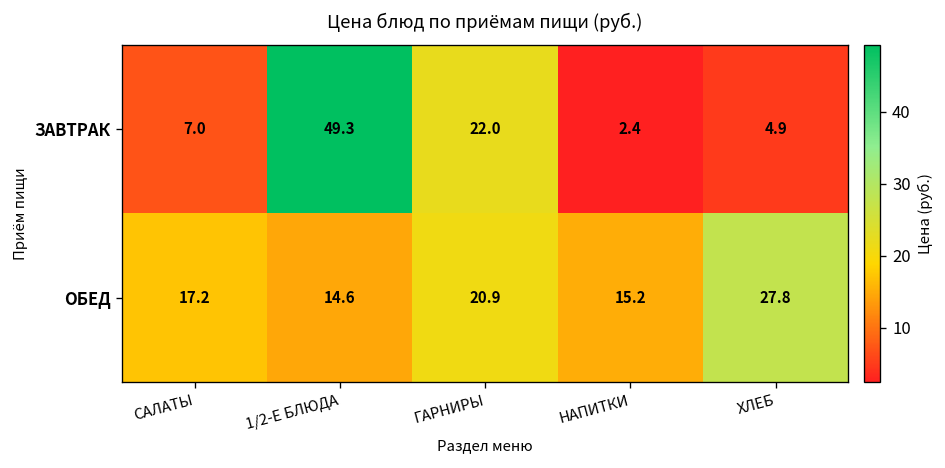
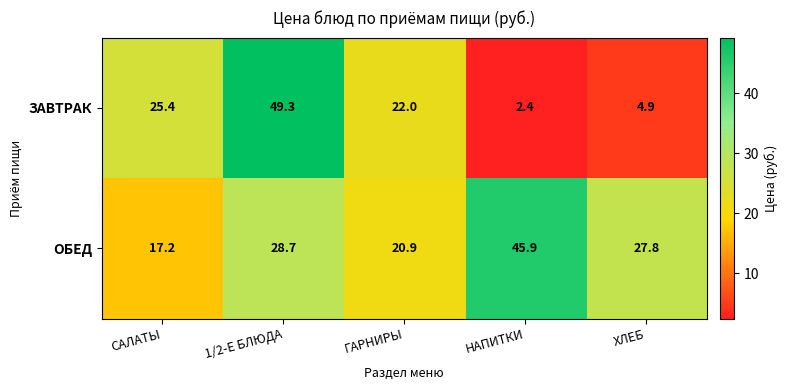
  {
    "ЗАВТРАК": {
-     "САЛАТЫ": 7.0,
+     "САЛАТЫ": 25.4,
      "1/2-Е БЛЮДА": 49.3,
      "ГАРНИРЫ": 22.0,
      "НАПИТКИ": 2.4,
      "ХЛЕБ": 4.9
    },
    "ОБЕД": {
      "САЛАТЫ": 17.2,
-     "1/2-Е БЛЮДА": 14.6,
+     "1/2-Е БЛЮДА": 28.7,
      "ГАРНИРЫ": 20.9,
-     "НАПИТКИ": 15.2,
+     "НАПИТКИ": 45.9,
      "ХЛЕБ": 27.8
    }
  }
